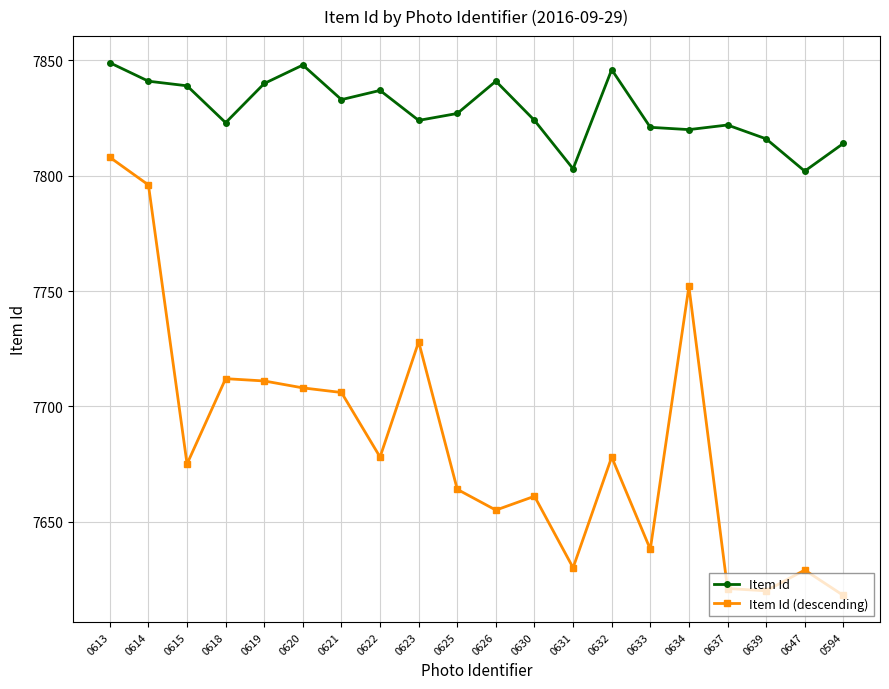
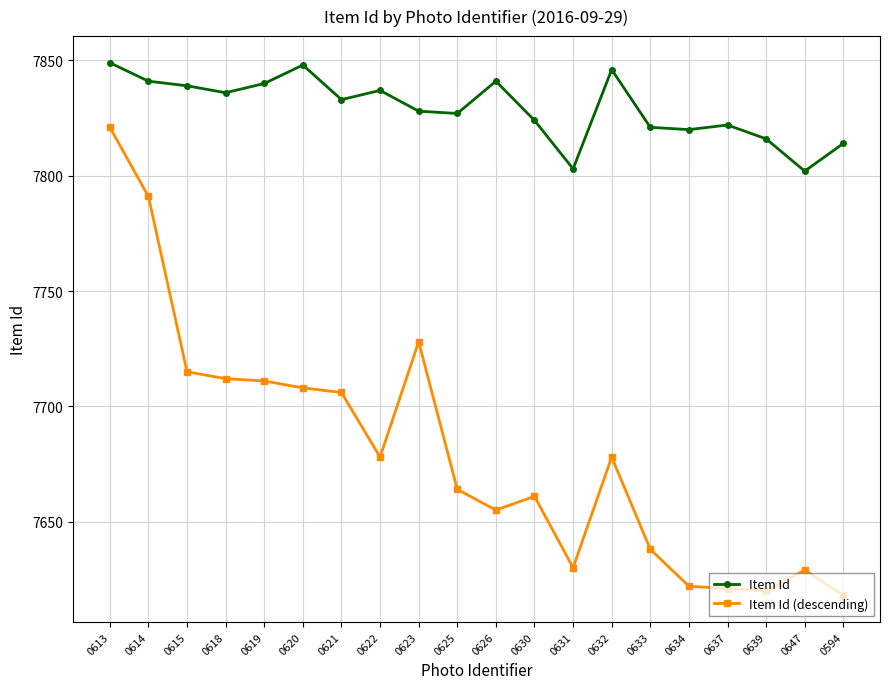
  {
    "Item Id": {
      "0613": 7849,
      "0614": 7841,
      "0615": 7839,
-     "0618": 7823,
+     "0618": 7836,
      "0619": 7840,
      "0620": 7848,
      "0621": 7833,
      "0622": 7837,
-     "0623": 7824,
+     "0623": 7828,
      "0625": 7827,
      "0626": 7841,
      "0630": 7824,
      "0631": 7803,
      "0632": 7846,
      "0633": 7821,
      "0634": 7820,
      "0637": 7822,
      "0639": 7816,
      "0647": 7802,
      "0594": 7814
    },
    "Item Id (descending)": {
-     "0613": 7808,
-     "0614": 7796,
-     "0615": 7675,
+     "0613": 7821,
+     "0614": 7791,
+     "0615": 7715,
      "0618": 7712,
      "0619": 7711,
      "0620": 7708,
      "0621": 7706,
      "0622": 7678,
      "0623": 7728,
      "0625": 7664,
      "0626": 7655,
      "0630": 7661,
      "0631": 7630,
      "0632": 7678,
      "0633": 7638,
-     "0634": 7752,
+     "0634": 7622,
      "0647": 7629
    }
  }
